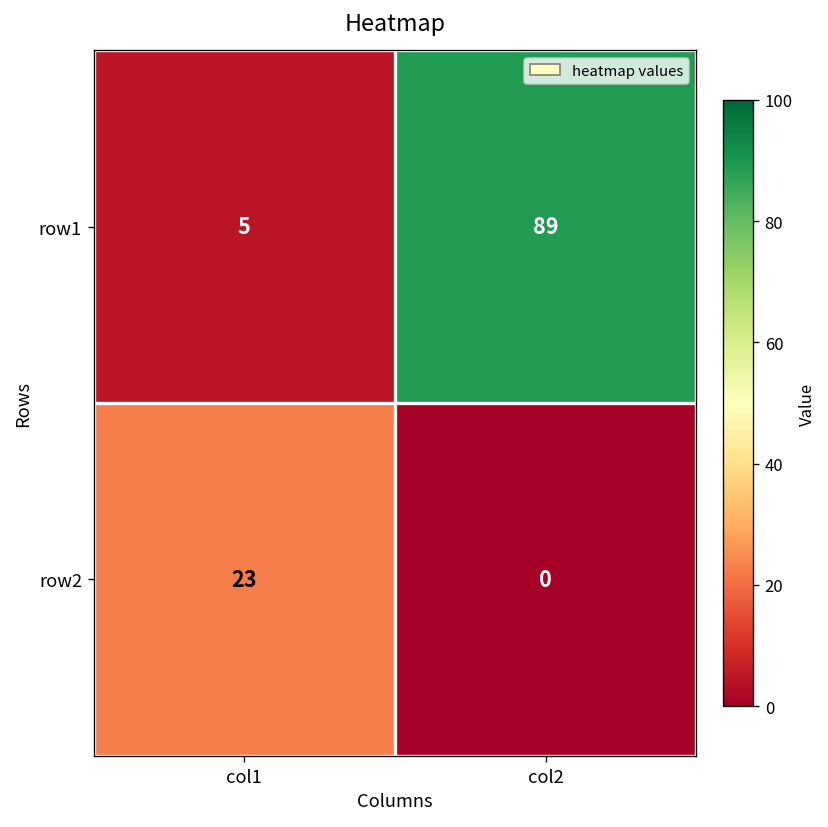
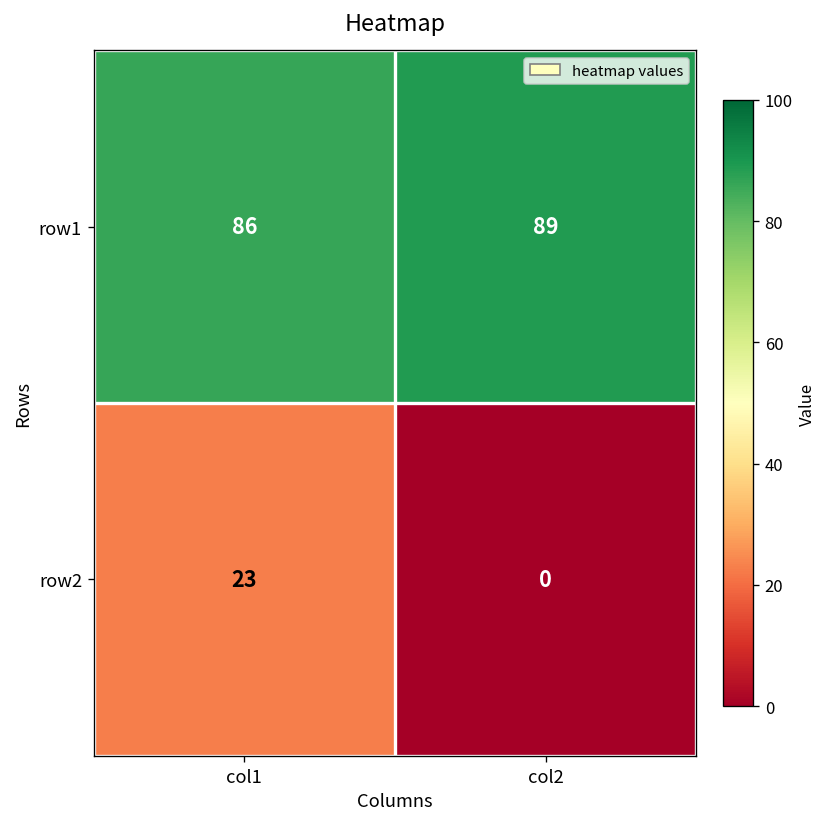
  {
    "row1": {
-     "col1": 5,
+     "col1": 86,
      "col2": 89
    },
    "row2": {
      "col1": 23,
      "col2": 0
    }
  }
